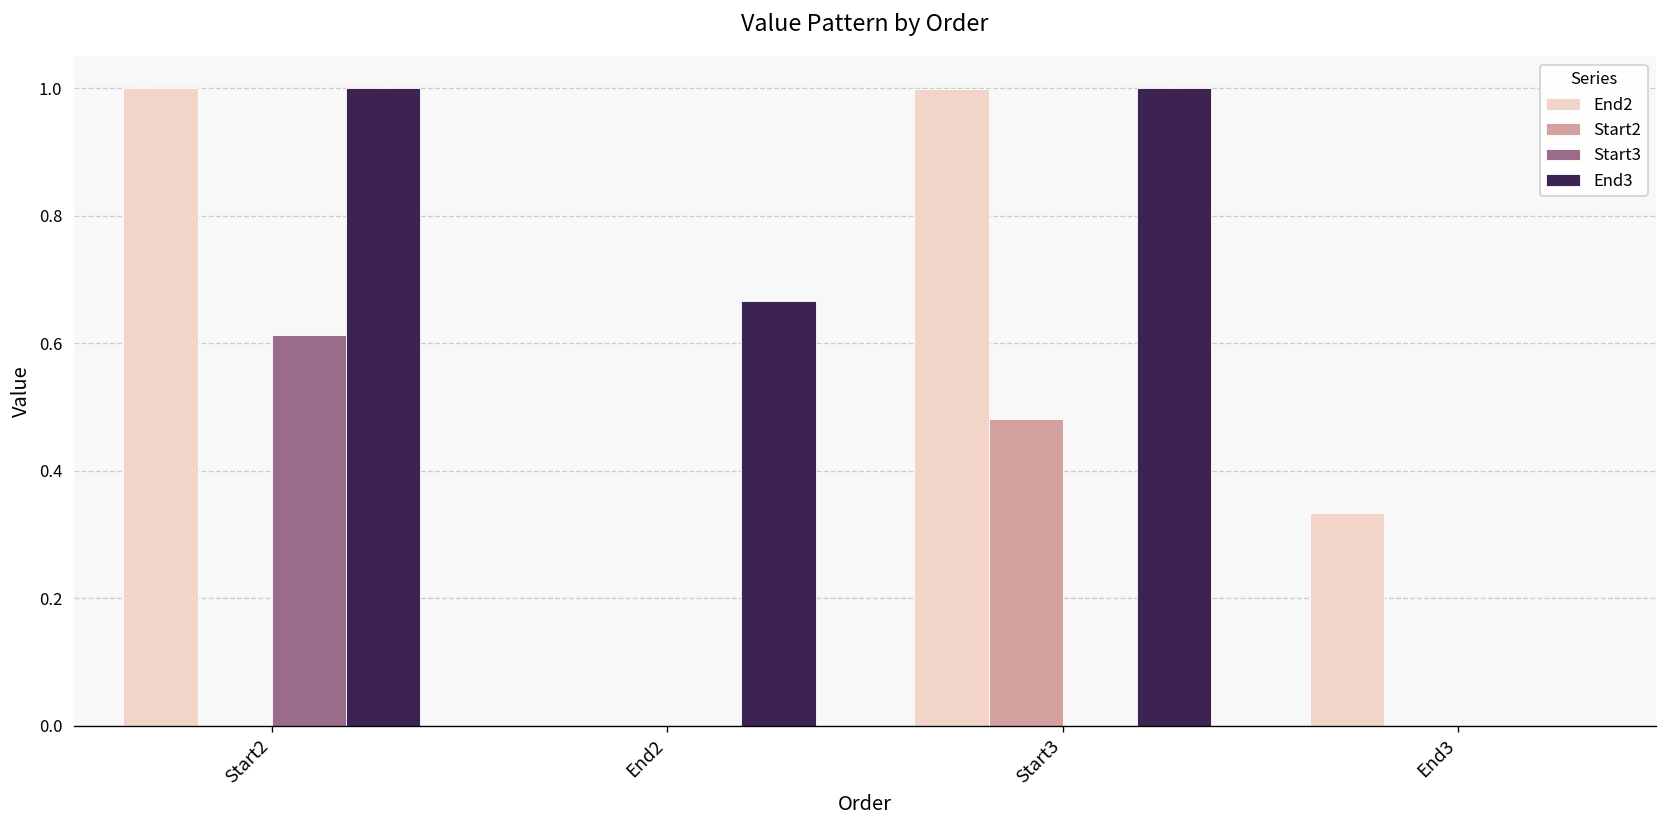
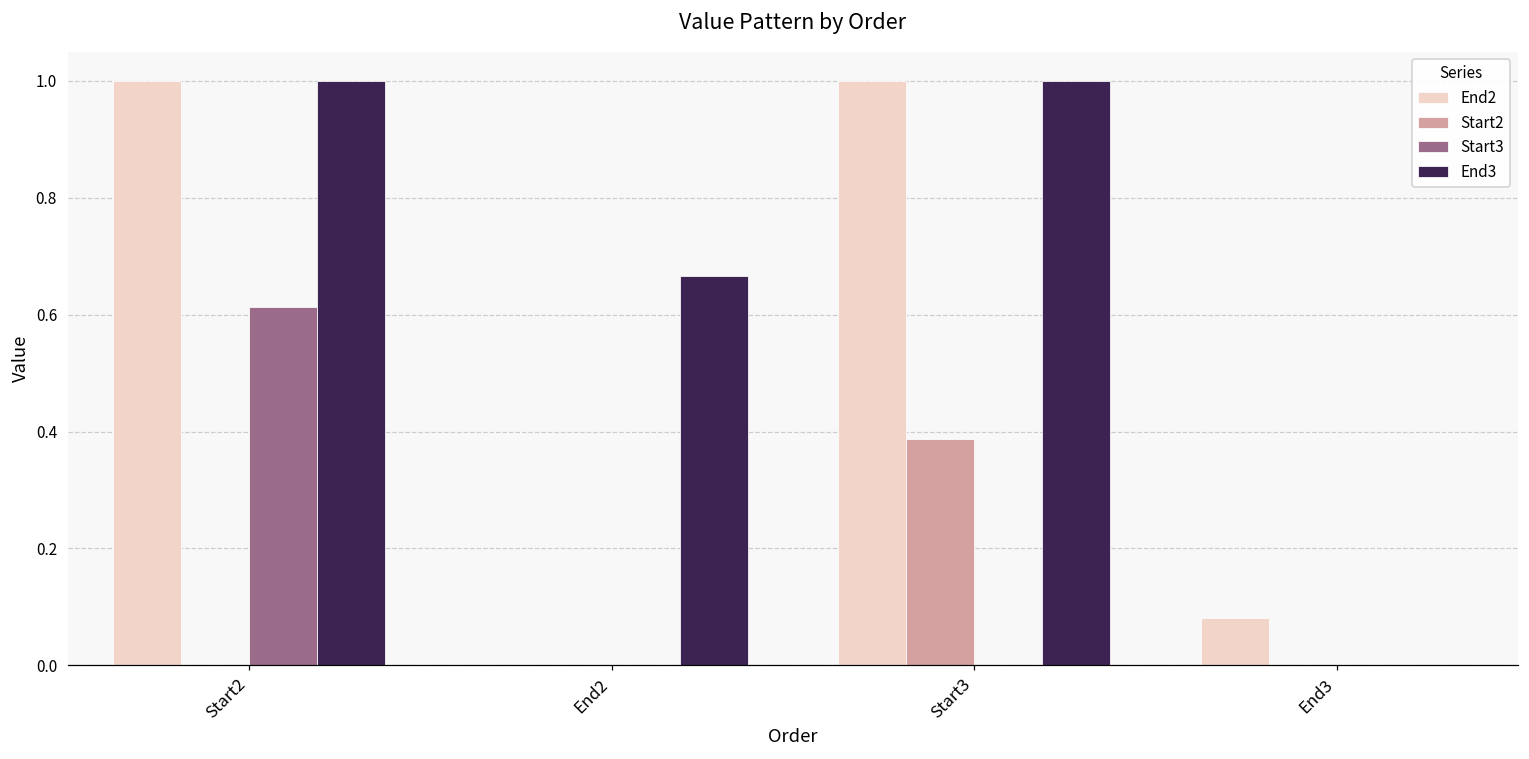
  {
    "End2": {
      "Start2": 1.00,
      "End2": 0.00,
      "Start3": 1.00,
-     "End3": 0.33
+     "End3": 0.08
    },
    "Start2": {
      "Start2": 0.00,
      "End2": 0.00,
-     "Start3": 0.48
+     "Start3": 0.39
    },
    "Start3": {
      "Start2": 0.61,
      "Start3": 0.00,
      "End3": 0.00
    },
    "End3": {
      "Start2": 1.00,
      "End2": 0.67,
      "Start3": 1.00,
      "End3": 0.00
    }
  }
